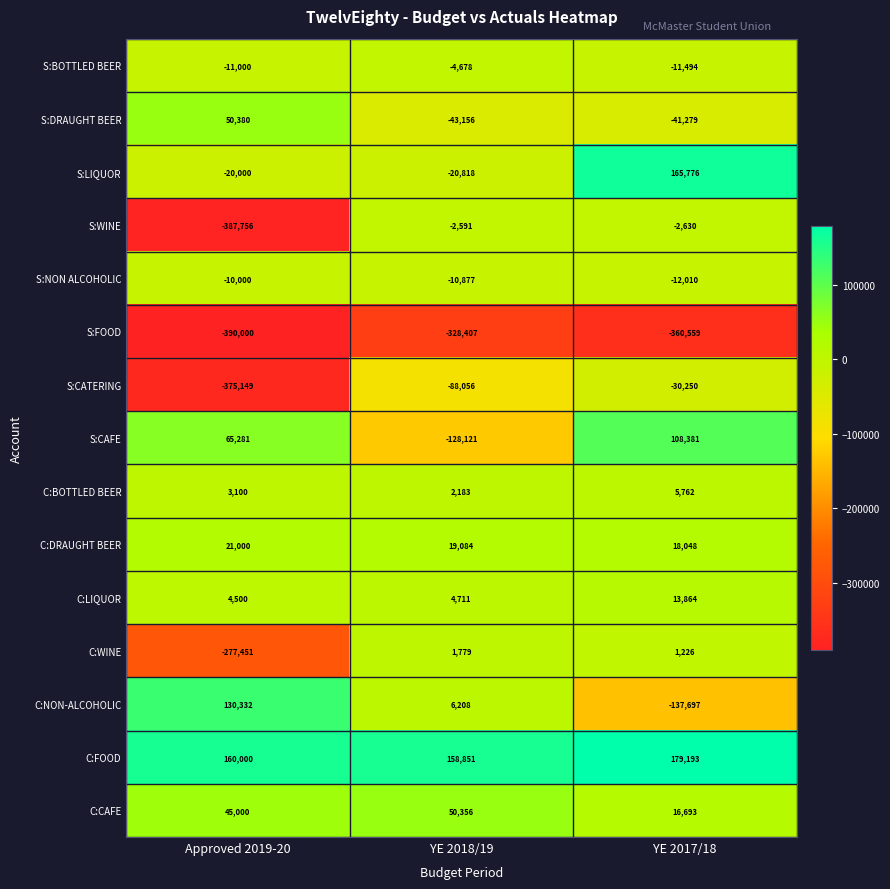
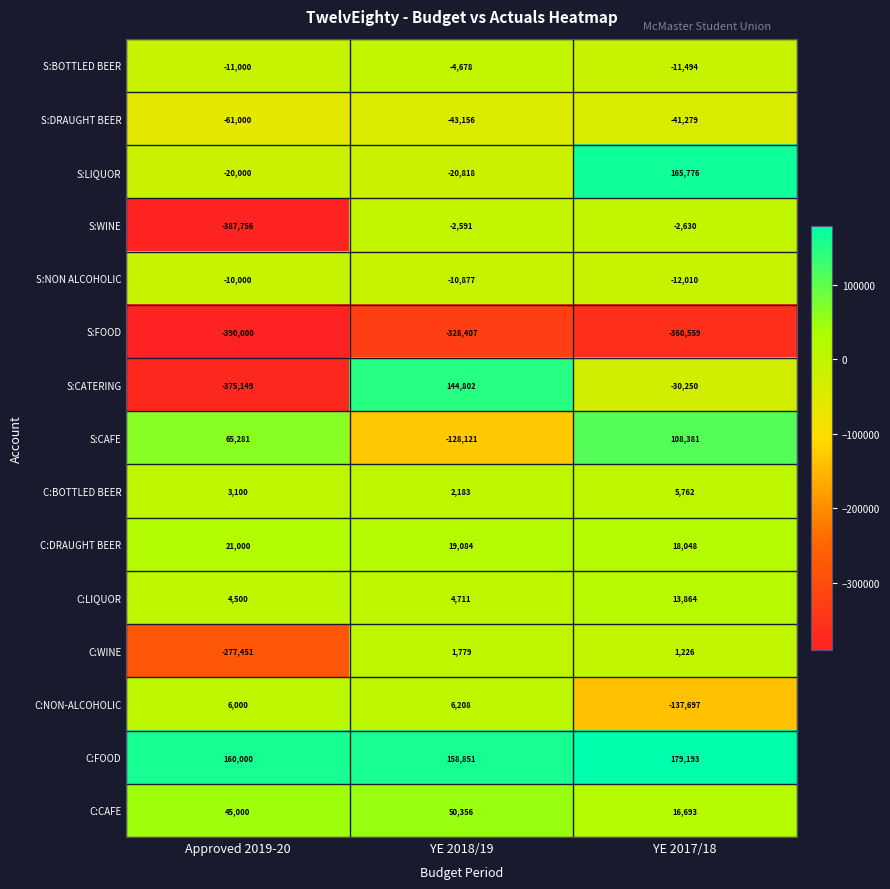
  {
    "S:BOTTLED BEER": {
      "Approved 2019-20": "-11,000",
      "YE 2018/19": "-4,678",
      "YE 2017/18": "-11,494"
    },
    "S:DRAUGHT BEER": {
-     "Approved 2019-20": "50,380",
+     "Approved 2019-20": "-61,000",
      "YE 2018/19": "-43,156",
      "YE 2017/18": "-41,279"
    },
    "S:LIQUOR": {
      "Approved 2019-20": "-20,000",
      "YE 2018/19": "-20,818",
      "YE 2017/18": "165,776"
    },
    "S:WINE": {
      "Approved 2019-20": "-387,756",
      "YE 2018/19": "-2,591",
      "YE 2017/18": "-2,630"
    },
    "S:NON ALCOHOLIC": {
      "Approved 2019-20": "-10,000",
      "YE 2018/19": "-10,877",
      "YE 2017/18": "-12,010"
    },
    "S:FOOD": {
      "Approved 2019-20": "-390,000",
      "YE 2018/19": "-328,407",
      "YE 2017/18": "-360,559"
    },
    "S:CATERING": {
      "Approved 2019-20": "-375,149",
-     "YE 2018/19": "-88,056",
+     "YE 2018/19": "144,802",
      "YE 2017/18": "-30,250"
    },
    "S:CAFE": {
      "Approved 2019-20": "65,281",
      "YE 2018/19": "-128,121",
      "YE 2017/18": "108,381"
    },
    "C:BOTTLED BEER": {
      "Approved 2019-20": "3,100",
      "YE 2018/19": "2,183",
      "YE 2017/18": "5,762"
    },
    "C:DRAUGHT BEER": {
      "Approved 2019-20": "21,000",
      "YE 2018/19": "19,084",
      "YE 2017/18": "18,048"
    },
    "C:LIQUOR": {
      "Approved 2019-20": "4,500",
      "YE 2018/19": "4,711",
      "YE 2017/18": "13,864"
    },
    "C:WINE": {
      "Approved 2019-20": "-277,451",
      "YE 2018/19": "1,779",
      "YE 2017/18": "1,226"
    },
    "C:NON-ALCOHOLIC": {
-     "Approved 2019-20": "130,332",
+     "Approved 2019-20": "6,000",
      "YE 2018/19": "6,208",
      "YE 2017/18": "-137,697"
    },
    "C:FOOD": {
      "Approved 2019-20": "160,000",
      "YE 2018/19": "158,851",
      "YE 2017/18": "179,193"
    },
    "C:CAFE": {
      "Approved 2019-20": "45,000",
      "YE 2018/19": "50,356",
      "YE 2017/18": "16,693"
    }
  }
